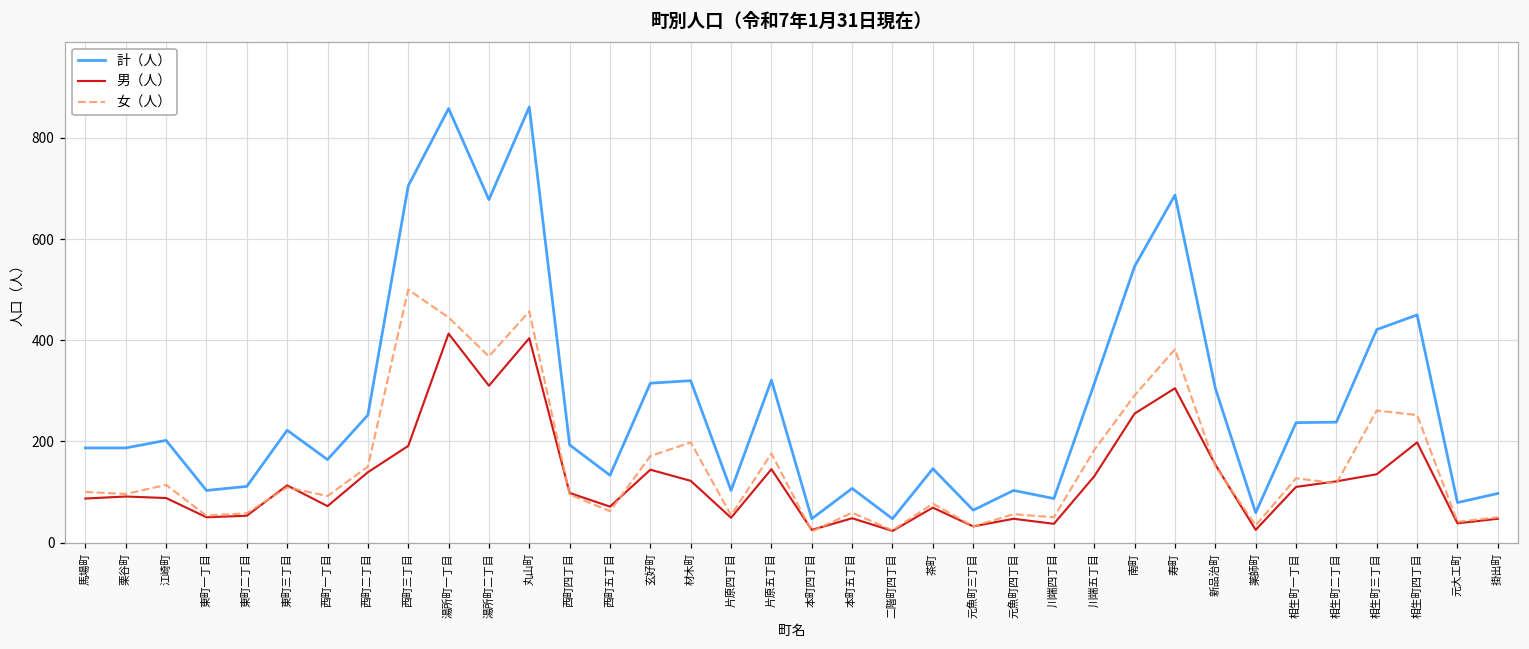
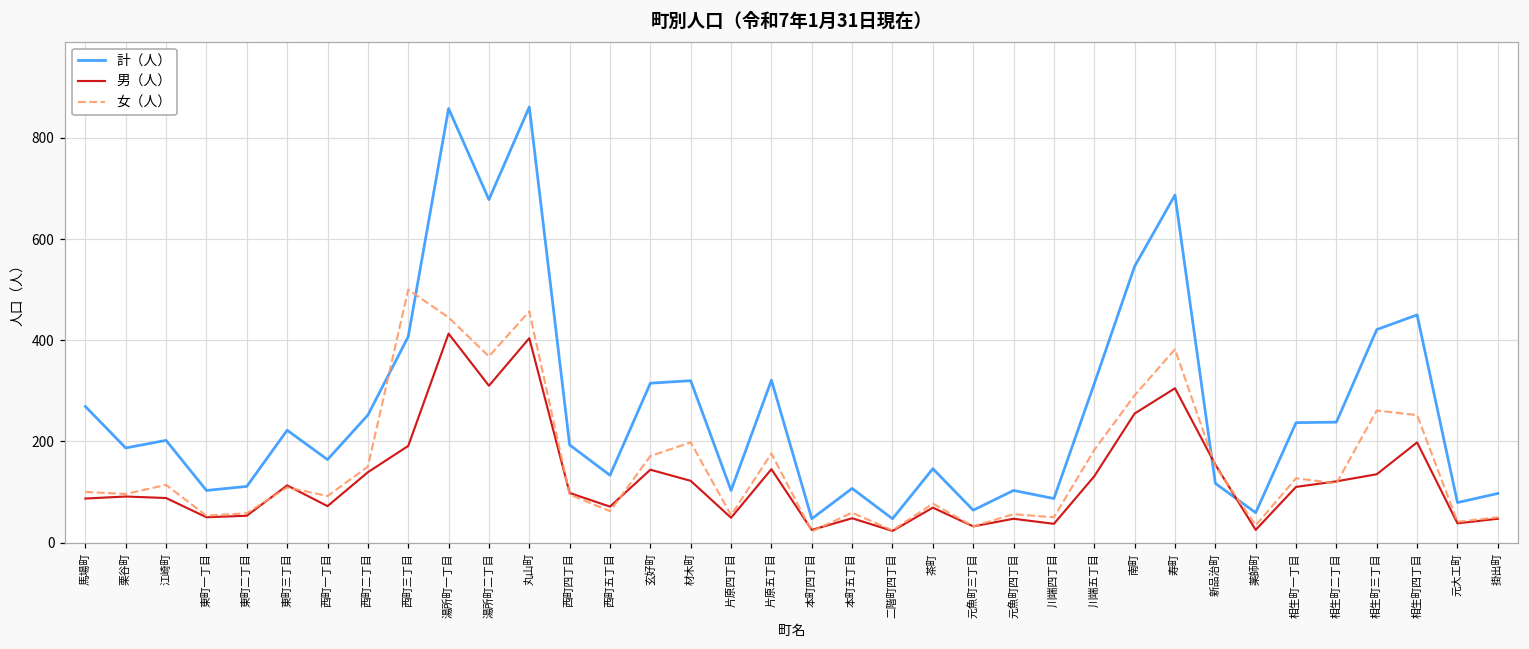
  {
    "計（人）": {
-     "馬場町": 190,
+     "馬場町": 270,
      "栗谷町": 190,
      "江崎町": 200,
      "東町一丁目": 100,
      "東町二丁目": 110,
      "東町三丁目": 220,
      "西町一丁目": 160,
      "西町二丁目": 250,
-     "西町三丁目": 710,
+     "西町三丁目": 410,
      "湯所町一丁目": 860,
      "湯所町二丁目": 680,
      "丸山町": 860,
      "西町四丁目": 190,
      "西町五丁目": 130,
      "玄好町": 320,
      "材木町": 320,
      "片原四丁目": 100,
      "片原五丁目": 320,
      "本町四丁目": 50,
      "本町五丁目": 110,
      "二階町四丁目": 50,
      "茶町": 150,
      "元魚町三丁目": 60,
      "元魚町四丁目": 100,
      "川端四丁目": 90,
      "川端五丁目": 310,
      "南町": 550,
      "寿町": 690,
-     "新品治町": 310,
+     "新品治町": 120,
      "薬師町": 60,
      "相生町一丁目": 240,
      "相生町二丁目": 240,
      "相生町三丁目": 420,
      "相生町四丁目": 450,
      "元大工町": 80,
      "掛出町": 100
    },
    "男（人）": {
      "馬場町": 90,
      "江崎町": 90,
      "西町一丁目": 70,
      "西町二丁目": 140,
      "西町三丁目": 190,
      "湯所町一丁目": 410,
      "湯所町二丁目": 310,
      "丸山町": 400,
      "西町五丁目": 70,
      "玄好町": 140,
      "材木町": 120,
      "片原五丁目": 150,
      "本町五丁目": 50,
      "茶町": 70,
      "元魚町四丁目": 50,
      "川端四丁目": 40,
      "川端五丁目": 130,
      "南町": 260,
      "寿町": 310,
      "薬師町": 30,
      "相生町一丁目": 110,
      "相生町三丁目": 140,
      "相生町四丁目": 200
    },
    "女（人）": {
      "馬場町": 100,
      "江崎町": 110,
      "西町一丁目": 90,
      "西町二丁目": 150,
      "西町三丁目": 500,
      "湯所町一丁目": 450,
      "湯所町二丁目": 370,
      "丸山町": 460,
      "西町五丁目": 60,
      "玄好町": 170,
      "材木町": 200,
      "片原五丁目": 180,
      "本町五丁目": 60,
      "茶町": 80,
      "元魚町四丁目": 60,
      "川端四丁目": 50,
      "川端五丁目": 180,
      "南町": 290,
      "寿町": 380,
      "薬師町": 30,
      "相生町一丁目": 130,
      "相生町三丁目": 260,
      "相生町四丁目": 250
    }
  }
